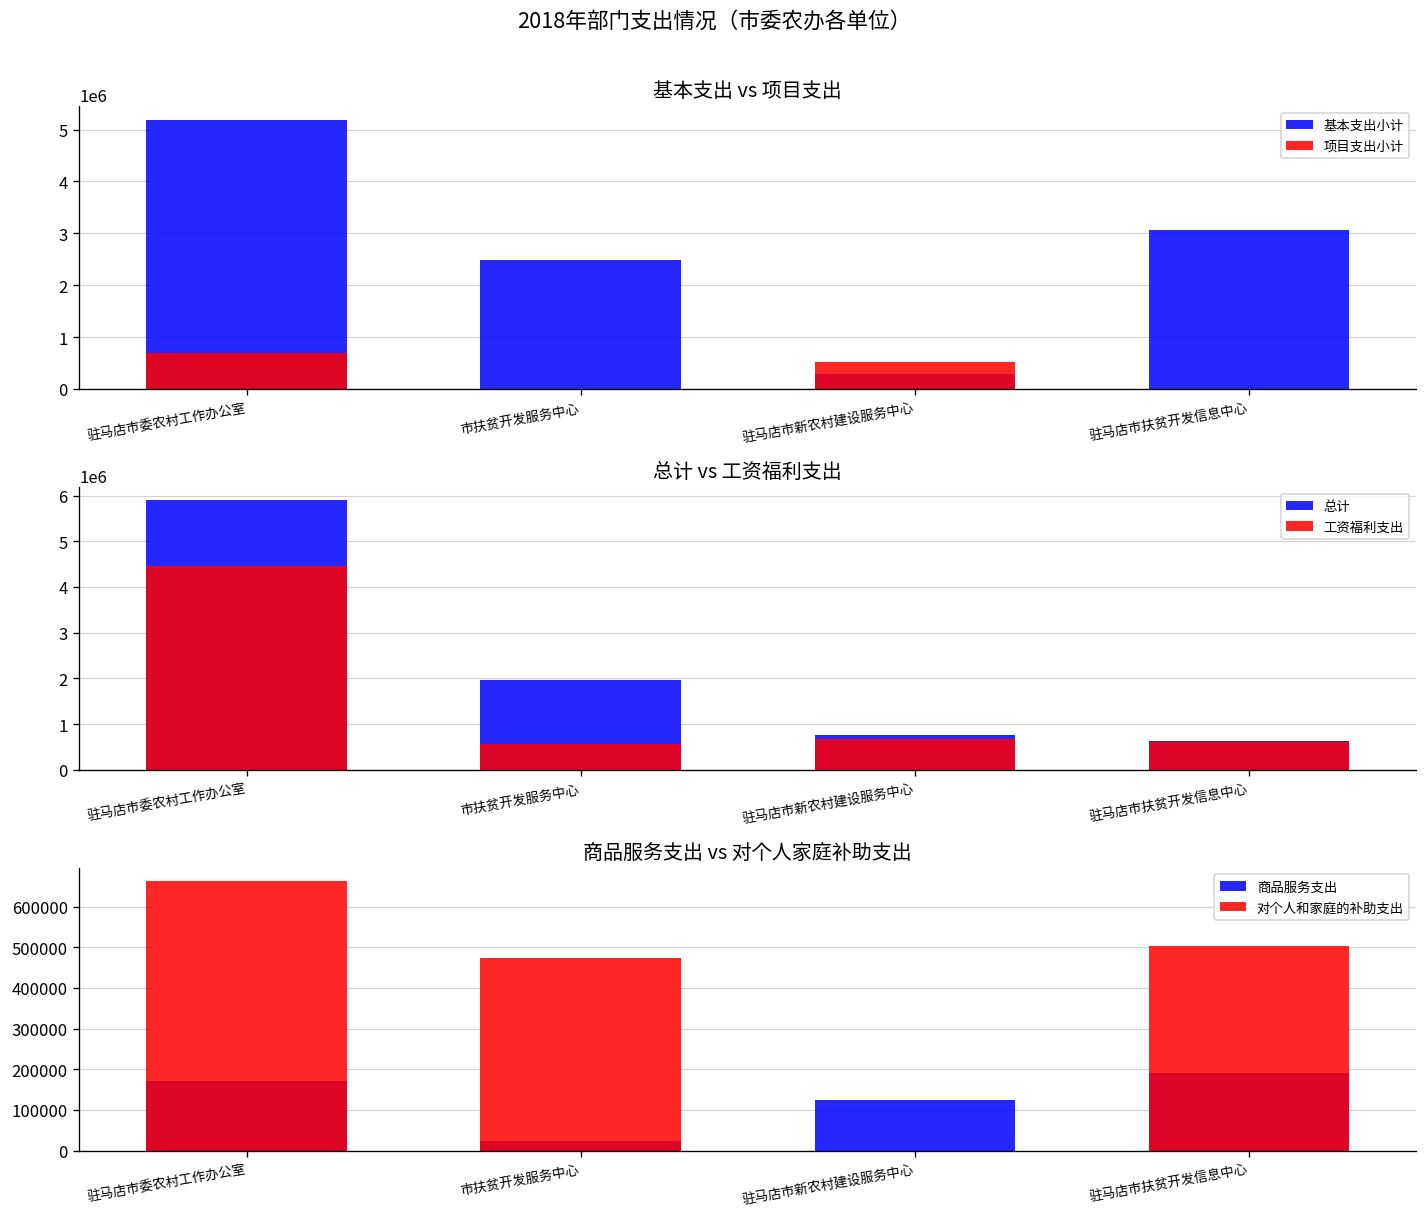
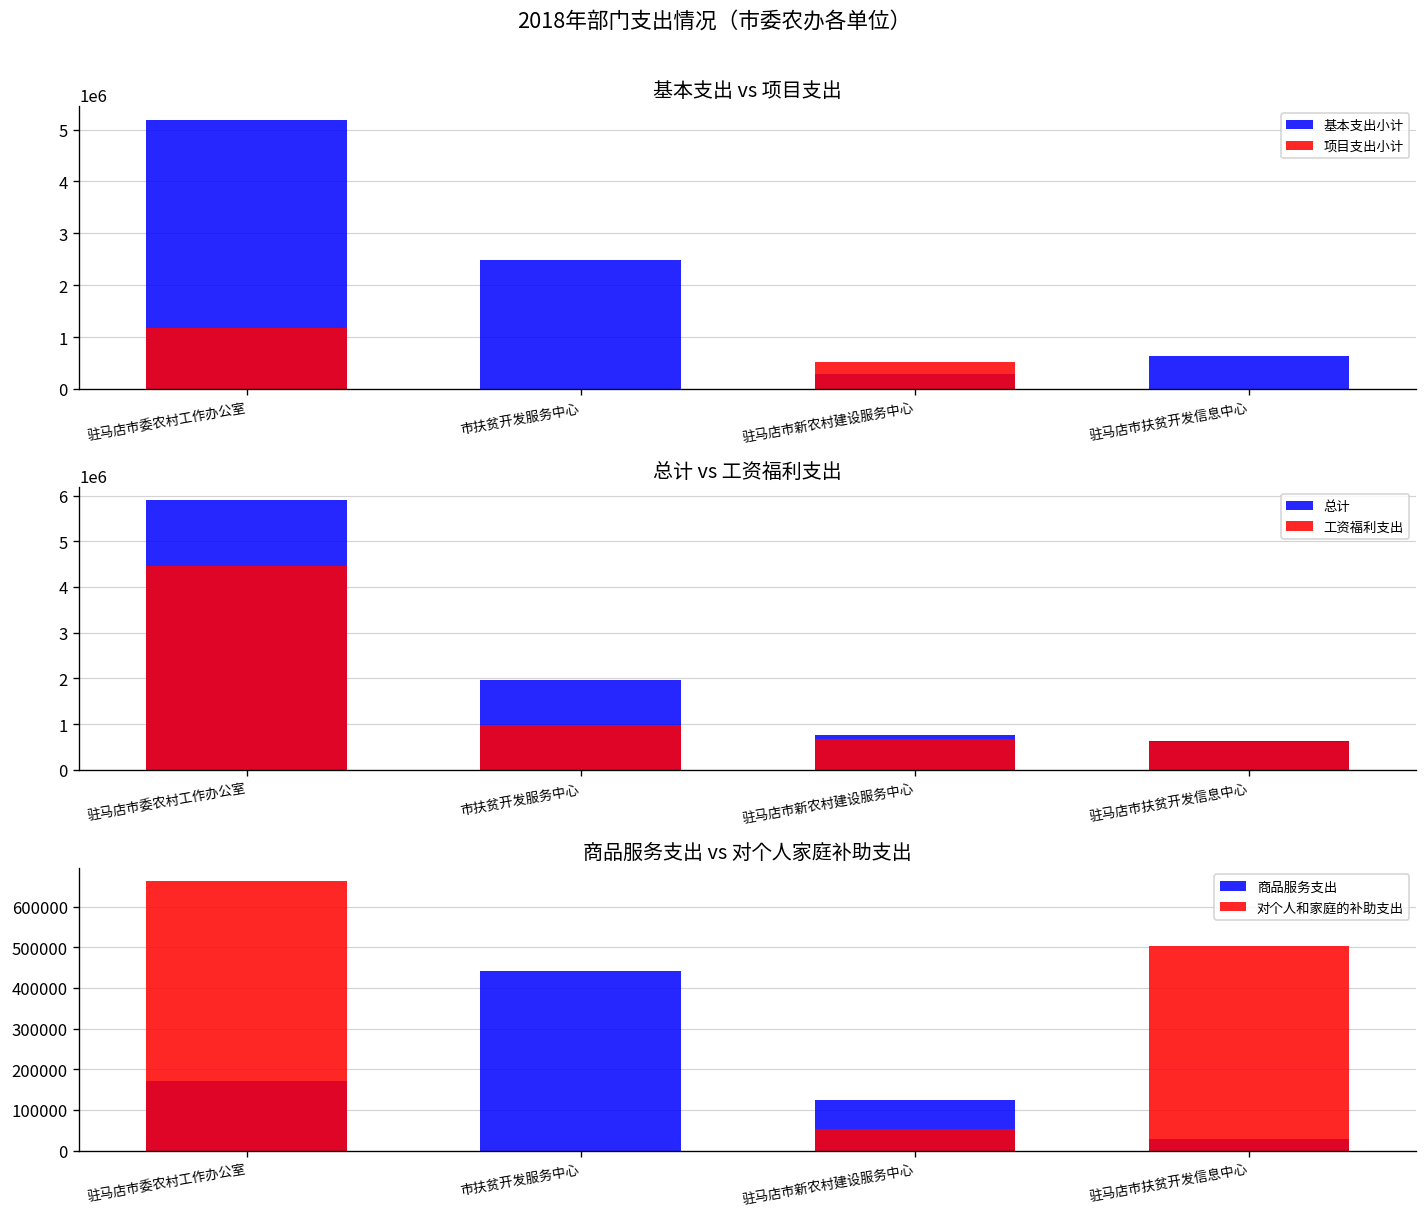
  {
    "基本支出 vs 项目支出": {
      "基本支出小计": {
        "驻马店市委农村工作办公室": 5200000,
        "市扶贫开发服务中心": 2500000,
-       "驻马店市扶贫开发信息中心": 3100000
+       "驻马店市扶贫开发信息中心": 600000
      },
      "项目支出小计": {
-       "驻马店市委农村工作办公室": 700000,
+       "驻马店市委农村工作办公室": 1200000,
        "市扶贫开发服务中心": 0,
        "驻马店市新农村建设服务中心": 500000,
        "驻马店市扶贫开发信息中心": 0
      }
    },
    "总计 vs 工资福利支出": {
      "总计": {
        "驻马店市委农村工作办公室": 5900000,
        "市扶贫开发服务中心": 2000000,
        "驻马店市新农村建设服务中心": 800000,
        "驻马店市扶贫开发信息中心": 600000
      },
      "工资福利支出": {
-       "市扶贫开发服务中心": 600000,
+       "市扶贫开发服务中心": 1000000,
        "驻马店市扶贫开发信息中心": 600000
      }
    },
    "商品服务支出 vs 对个人家庭补助支出": {
      "商品服务支出": {
-       "市扶贫开发服务中心": 20000,
+       "市扶贫开发服务中心": 440000,
        "驻马店市新农村建设服务中心": 120000,
-       "驻马店市扶贫开发信息中心": 190000
+       "驻马店市扶贫开发信息中心": 30000
      },
      "对个人和家庭的补助支出": {
        "驻马店市委农村工作办公室": 660000,
-       "市扶贫开发服务中心": 470000,
-       "驻马店市新农村建设服务中心": 0,
+       "市扶贫开发服务中心": 0,
+       "驻马店市新农村建设服务中心": 50000,
        "驻马店市扶贫开发信息中心": 500000
      }
    }
  }
